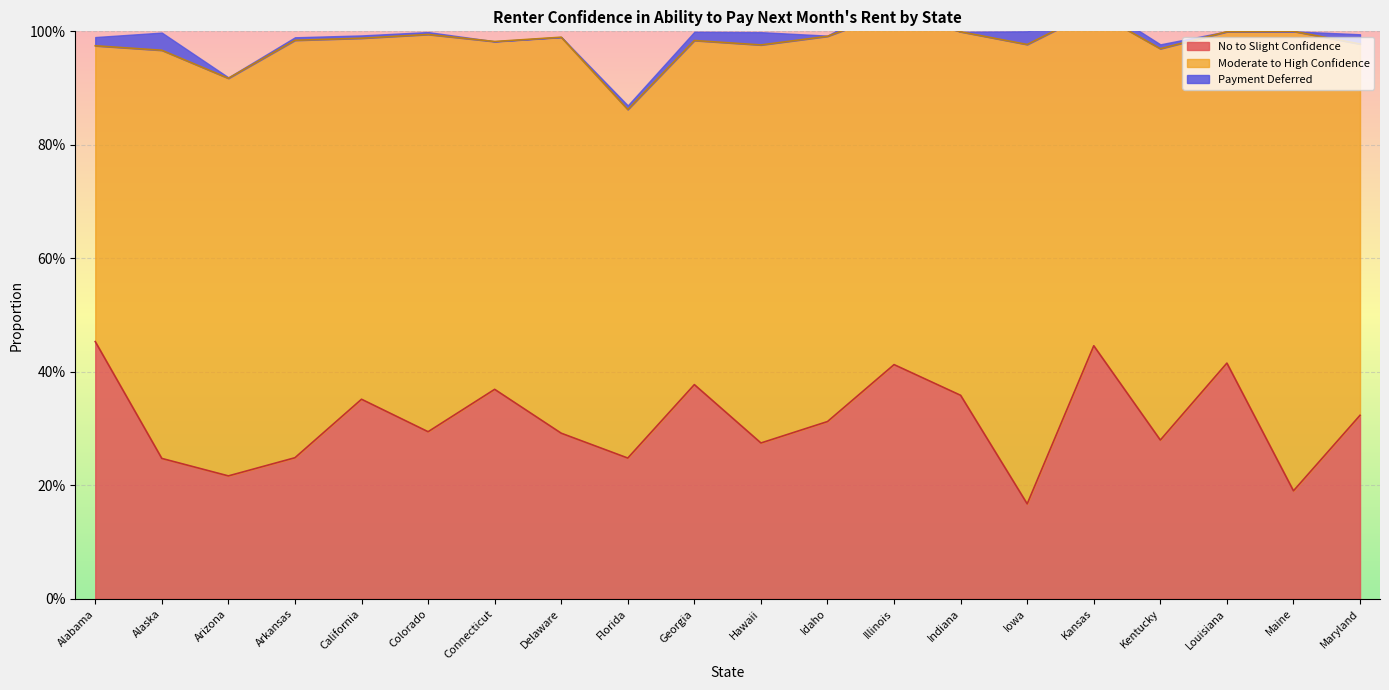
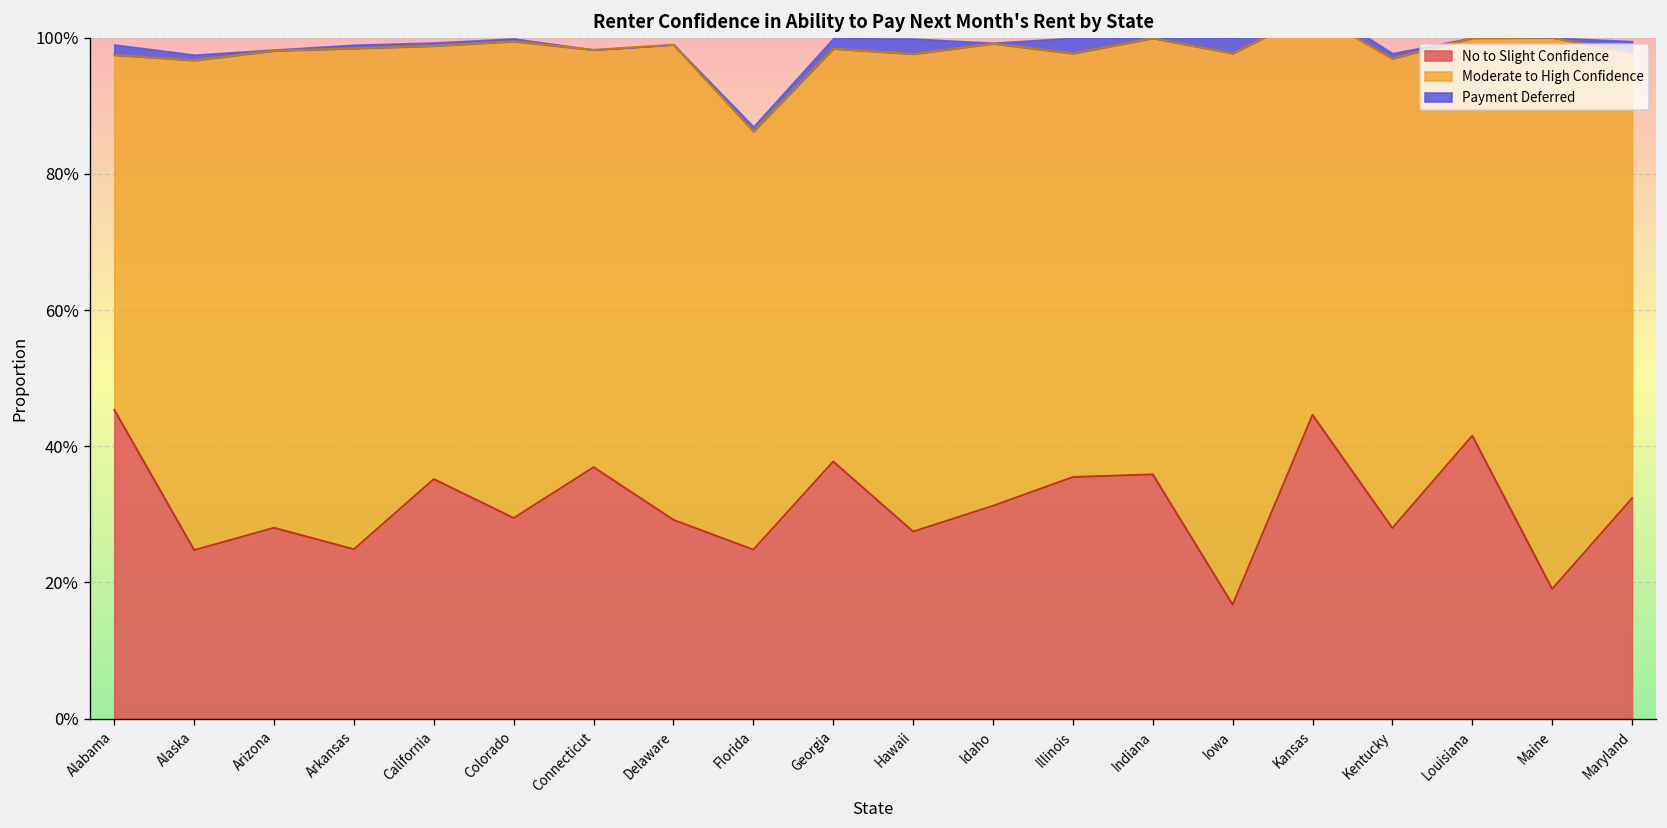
  {
    "No to Slight Confidence": {
      "Alabama": "45%",
      "Alaska": "25%",
-     "Arizona": "22%",
+     "Arizona": "28%",
      "Arkansas": "25%",
      "California": "35%",
      "Colorado": "29%",
      "Connecticut": "37%",
      "Delaware": "29%",
      "Florida": "25%",
      "Georgia": "38%",
      "Hawaii": "27%",
      "Idaho": "31%",
-     "Illinois": "41%",
+     "Illinois": "35%",
      "Indiana": "36%",
      "Iowa": "17%",
      "Kansas": "45%",
      "Kentucky": "28%",
      "Louisiana": "42%",
      "Maine": "19%",
      "Maryland": "32%"
    },
    "Moderate to High Confidence": {
      "Alabama": "52%",
      "Alaska": "72%",
      "Arkansas": "74%",
      "California": "64%",
      "Florida": "61%",
      "Georgia": "61%",
      "Hawaii": "70%",
      "Iowa": "81%",
      "Kentucky": "69%"
    },
    "Payment Deferred": {
      "Alabama": "2%",
-     "Alaska": "3%",
+     "Alaska": "1%",
      "Arkansas": "1%",
      "California": "0%",
      "Florida": "1%",
      "Georgia": "2%",
      "Hawaii": "2%",
      "Iowa": "2%",
      "Kentucky": "1%",
      "Maryland": "2%"
    }
  }
